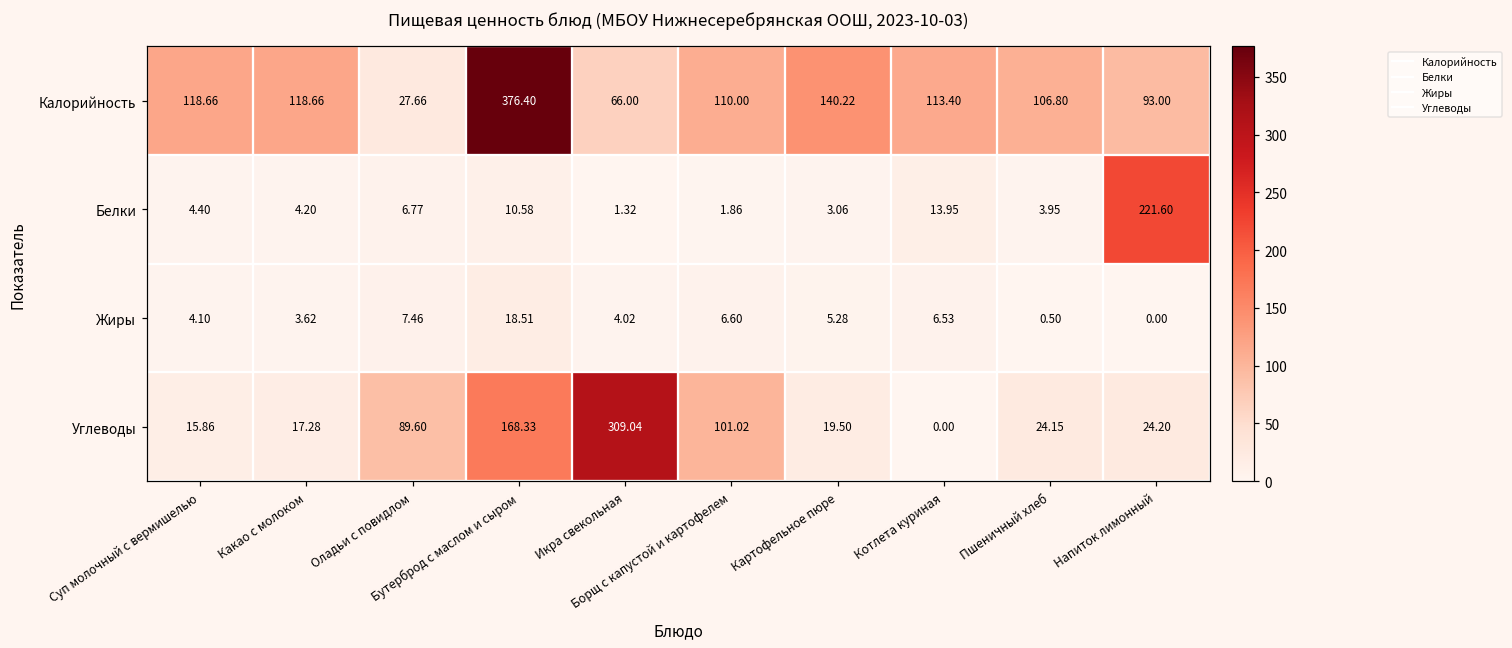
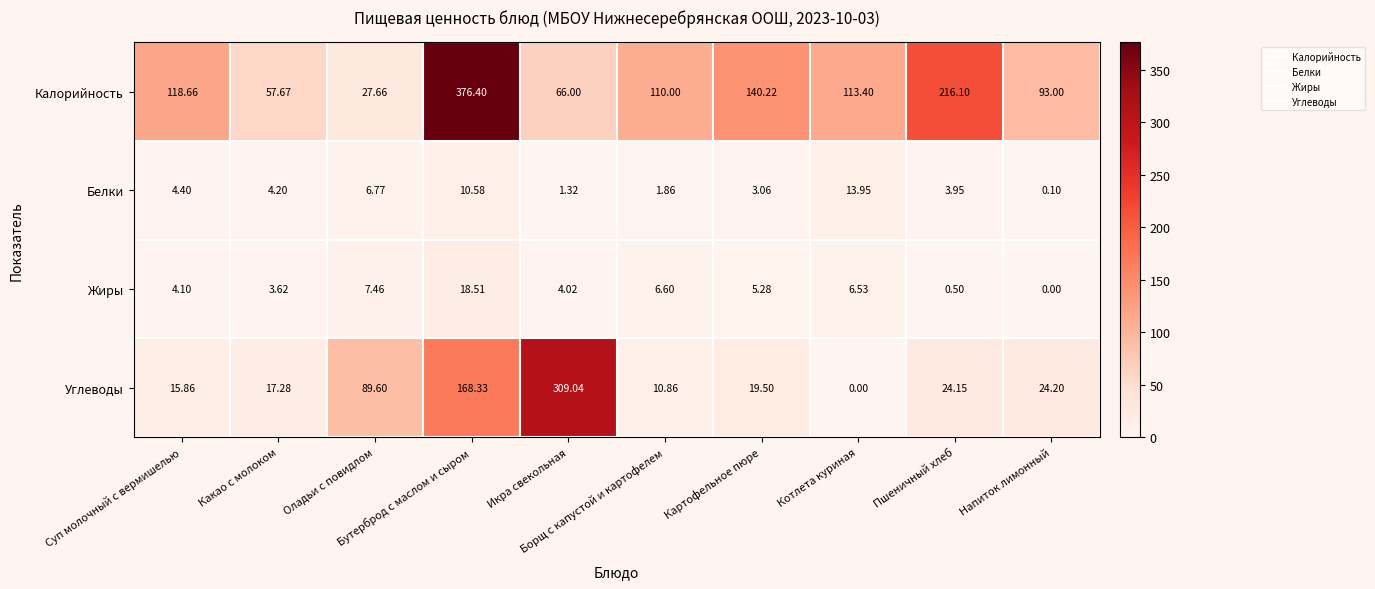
  {
    "Калорийность": {
      "Суп молочный с вермишелью": 118.66,
-     "Какао с молоком": 118.66,
+     "Какао с молоком": 57.67,
      "Оладьи с повидлом": 27.66,
      "Бутерброд с маслом и сыром": 376.40,
      "Икра свекольная": 66.00,
      "Борщ с капустой и картофелем": 110.00,
      "Картофельное пюре": 140.22,
      "Котлета куриная": 113.40,
-     "Пшеничный хлеб": 106.80,
+     "Пшеничный хлеб": 216.10,
      "Напиток лимонный": 93.00
    },
    "Белки": {
      "Суп молочный с вермишелью": 4.40,
      "Какао с молоком": 4.20,
      "Оладьи с повидлом": 6.77,
      "Бутерброд с маслом и сыром": 10.58,
      "Икра свекольная": 1.32,
      "Борщ с капустой и картофелем": 1.86,
      "Картофельное пюре": 3.06,
      "Котлета куриная": 13.95,
      "Пшеничный хлеб": 3.95,
-     "Напиток лимонный": 221.60
+     "Напиток лимонный": 0.10
    },
    "Жиры": {
      "Суп молочный с вермишелью": 4.10,
      "Какао с молоком": 3.62,
      "Оладьи с повидлом": 7.46,
      "Бутерброд с маслом и сыром": 18.51,
      "Икра свекольная": 4.02,
      "Борщ с капустой и картофелем": 6.60,
      "Картофельное пюре": 5.28,
      "Котлета куриная": 6.53,
      "Пшеничный хлеб": 0.50,
      "Напиток лимонный": 0.00
    },
    "Углеводы": {
      "Суп молочный с вермишелью": 15.86,
      "Какао с молоком": 17.28,
      "Оладьи с повидлом": 89.60,
      "Бутерброд с маслом и сыром": 168.33,
      "Икра свекольная": 309.04,
-     "Борщ с капустой и картофелем": 101.02,
+     "Борщ с капустой и картофелем": 10.86,
      "Картофельное пюре": 19.50,
      "Котлета куриная": 0.00,
      "Пшеничный хлеб": 24.15,
      "Напиток лимонный": 24.20
    }
  }
